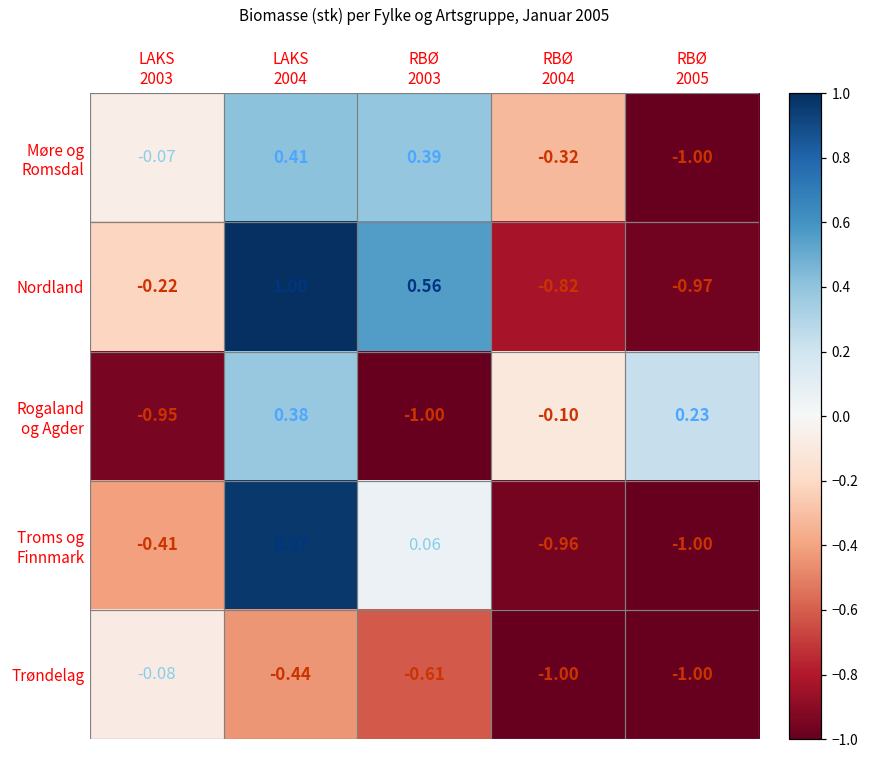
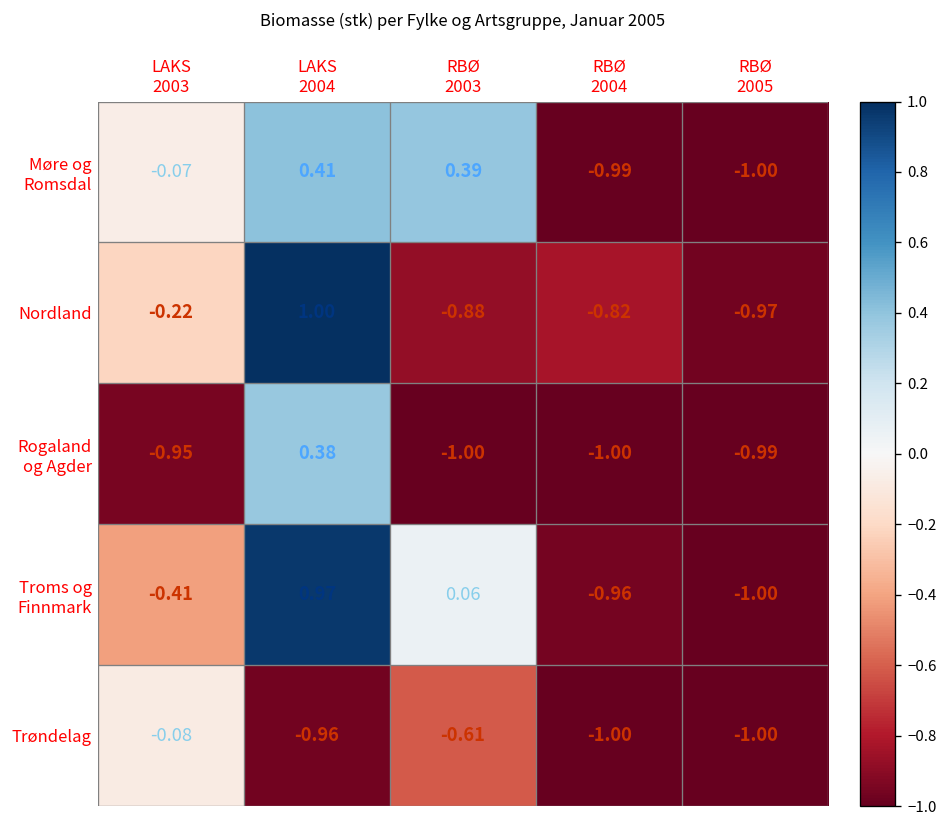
  {
    "Møre og Romsdal": {
      "LAKS 2003": -0.07,
      "LAKS 2004": 0.41,
      "RBØ 2003": 0.39,
-     "RBØ 2004": -0.32,
+     "RBØ 2004": -0.99,
      "RBØ 2005": -1.00
    },
    "Nordland": {
      "LAKS 2003": -0.22,
-     "RBØ 2003": 0.56,
+     "RBØ 2003": -0.88,
      "RBØ 2005": -0.97
    },
    "Rogaland og Agder": {
      "LAKS 2003": -0.95,
      "LAKS 2004": 0.38,
      "RBØ 2003": -1.00,
-     "RBØ 2004": -0.10,
-     "RBØ 2005": 0.23
+     "RBØ 2004": -1.00,
+     "RBØ 2005": -0.99
    },
    "Troms og Finnmark": {
      "LAKS 2003": -0.41,
      "RBØ 2003": 0.06,
      "RBØ 2004": -0.96,
      "RBØ 2005": -1.00
    },
    "Trøndelag": {
      "LAKS 2003": -0.08,
-     "LAKS 2004": -0.44,
+     "LAKS 2004": -0.96,
      "RBØ 2003": -0.61,
      "RBØ 2004": -1.00,
      "RBØ 2005": -1.00
    }
  }
